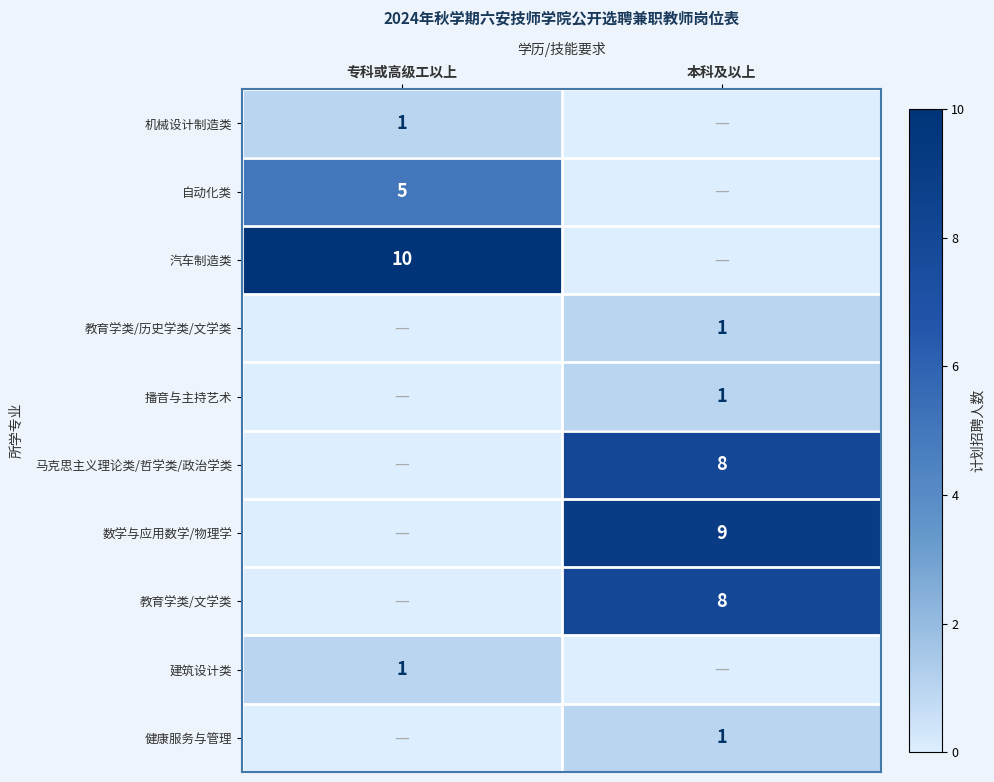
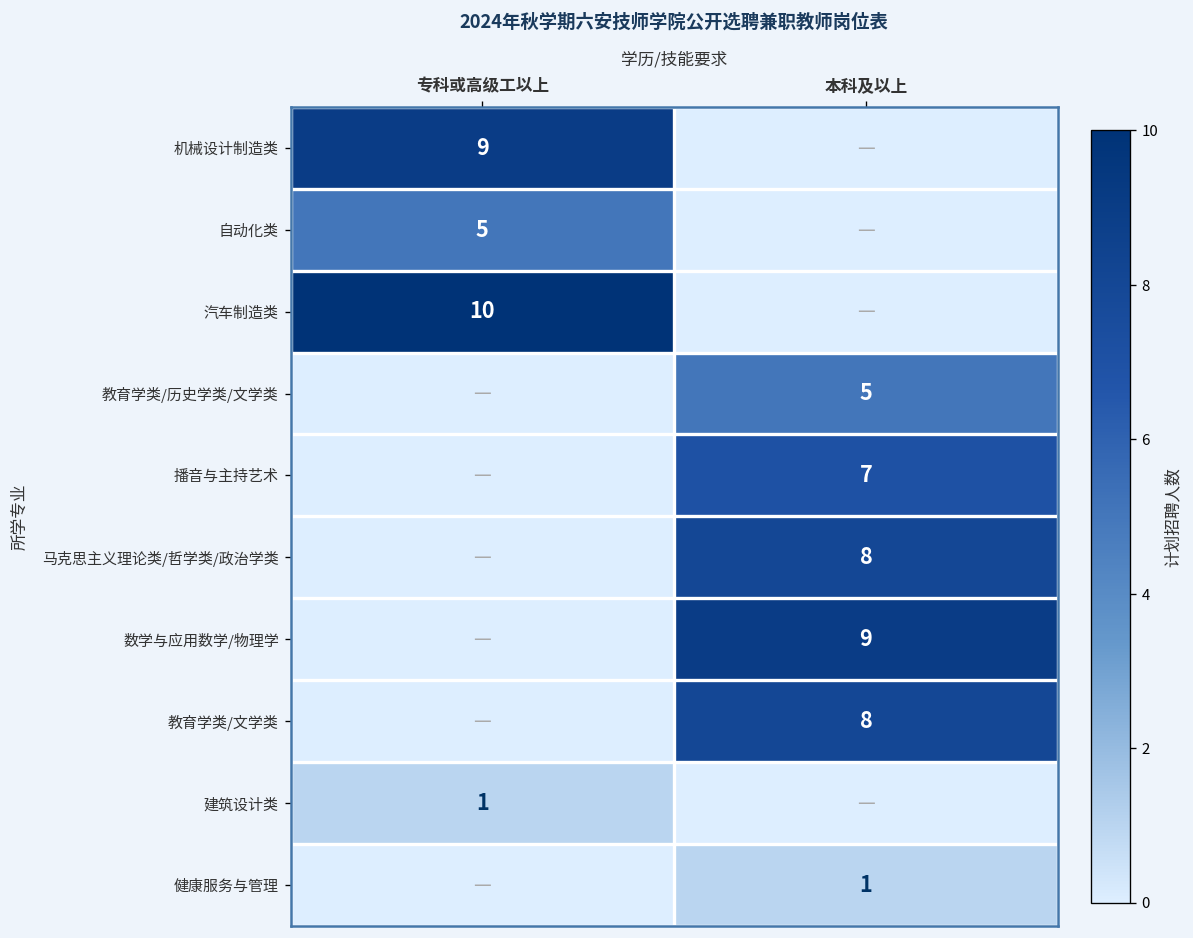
  {
    "机械设计制造类": {
-     "专科或高级工以上": 1
+     "专科或高级工以上": 9
    },
    "自动化类": {
      "专科或高级工以上": 5
    },
    "汽车制造类": {
      "专科或高级工以上": 10
    },
    "教育学类/历史学类/文学类": {
-     "本科及以上": 1
+     "本科及以上": 5
    },
    "播音与主持艺术": {
-     "本科及以上": 1
+     "本科及以上": 7
    },
    "马克思主义理论类/哲学类/政治学类": {
      "本科及以上": 8
    },
    "数学与应用数学/物理学": {
      "本科及以上": 9
    },
    "教育学类/文学类": {
      "本科及以上": 8
    },
    "建筑设计类": {
      "专科或高级工以上": 1
    },
    "健康服务与管理": {
      "本科及以上": 1
    }
  }
